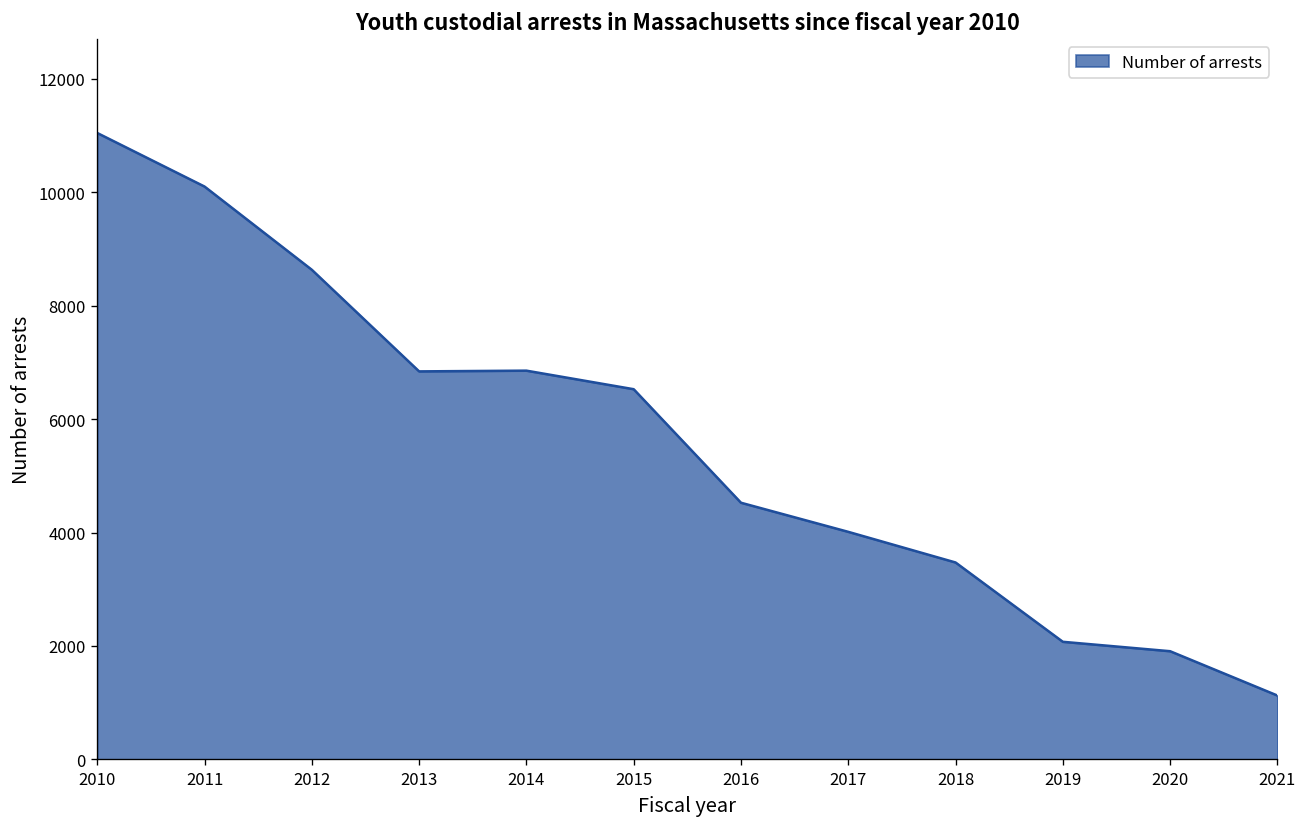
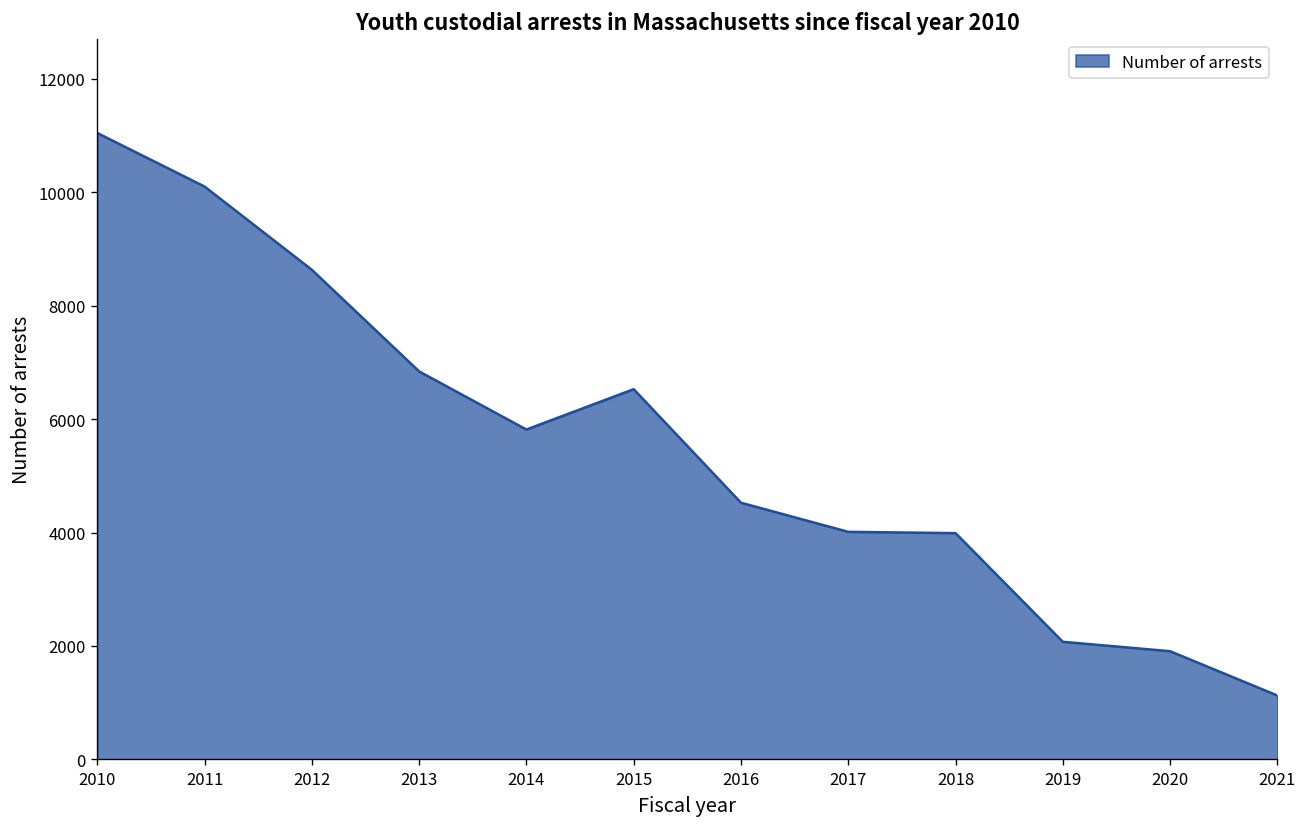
  {
    "2010": 11000,
    "2011": 10100,
    "2012": 8600,
    "2013": 6800,
-   "2014": 6900,
+   "2014": 5800,
    "2015": 6500,
    "2016": 4500,
    "2017": 4000,
-   "2018": 3500,
+   "2018": 4000,
    "2019": 2100,
    "2020": 1900,
    "2021": 1100
  }
